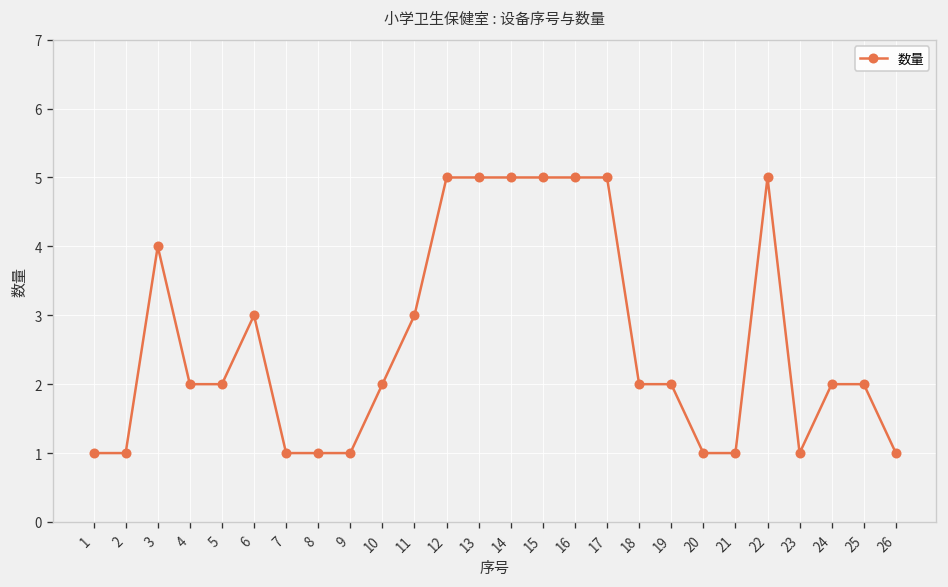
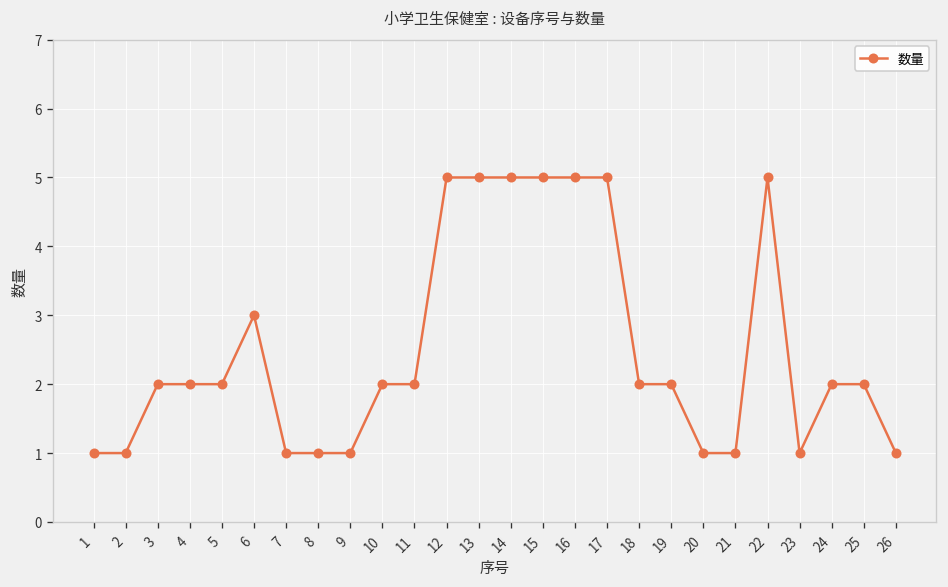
  {
    "1": 1,
    "2": 1,
-   "3": 4,
+   "3": 2,
    "4": 2,
    "5": 2,
    "6": 3,
    "7": 1,
    "8": 1,
    "9": 1,
    "10": 2,
-   "11": 3,
+   "11": 2,
    "12": 5,
    "13": 5,
    "14": 5,
    "15": 5,
    "16": 5,
    "17": 5,
    "18": 2,
    "19": 2,
    "20": 1,
    "21": 1,
    "22": 5,
    "23": 1,
    "24": 2,
    "25": 2,
    "26": 1
  }
